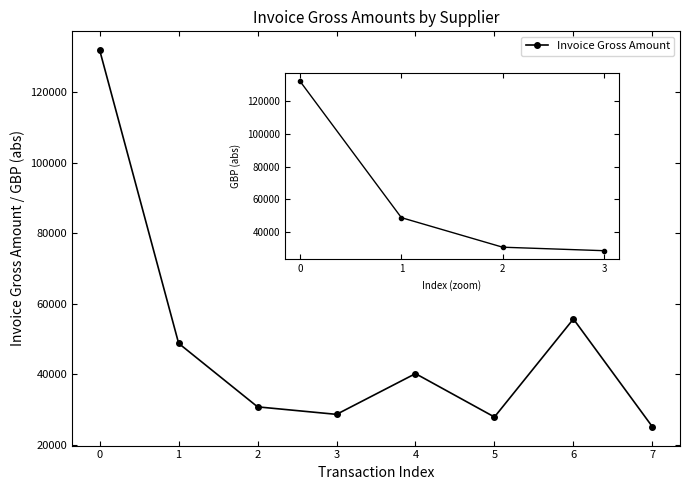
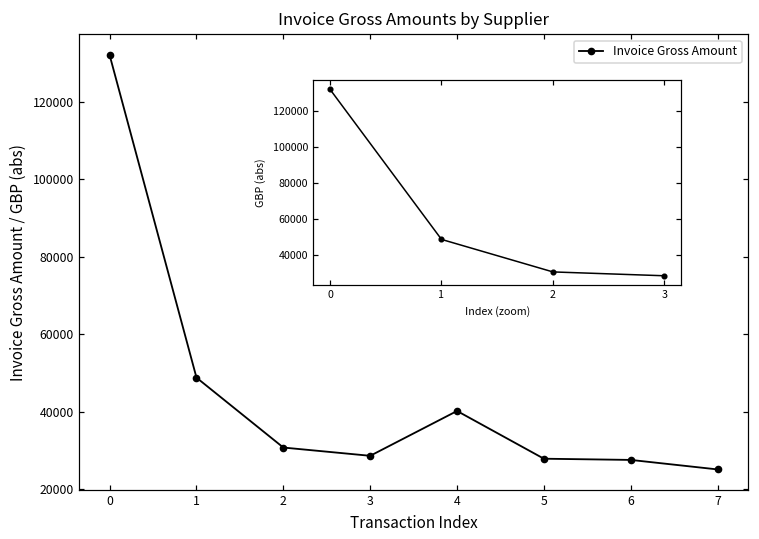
  {
    "0": 132000,
    "1": 49000,
    "2": 31000,
    "3": 29000,
    "4": 40000,
    "5": 28000,
-   "6": 56000,
+   "6": 28000,
    "7": 25000
  }
